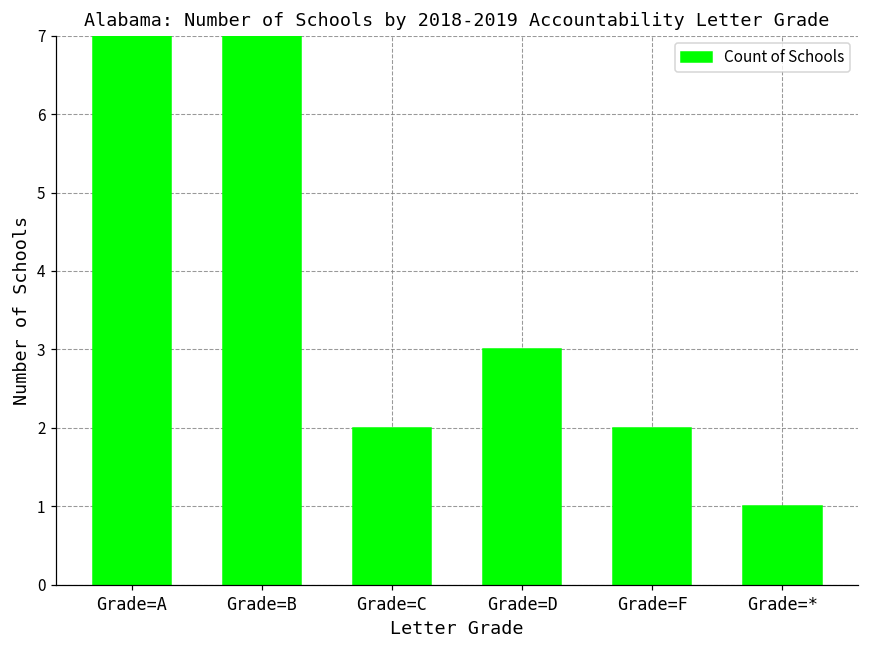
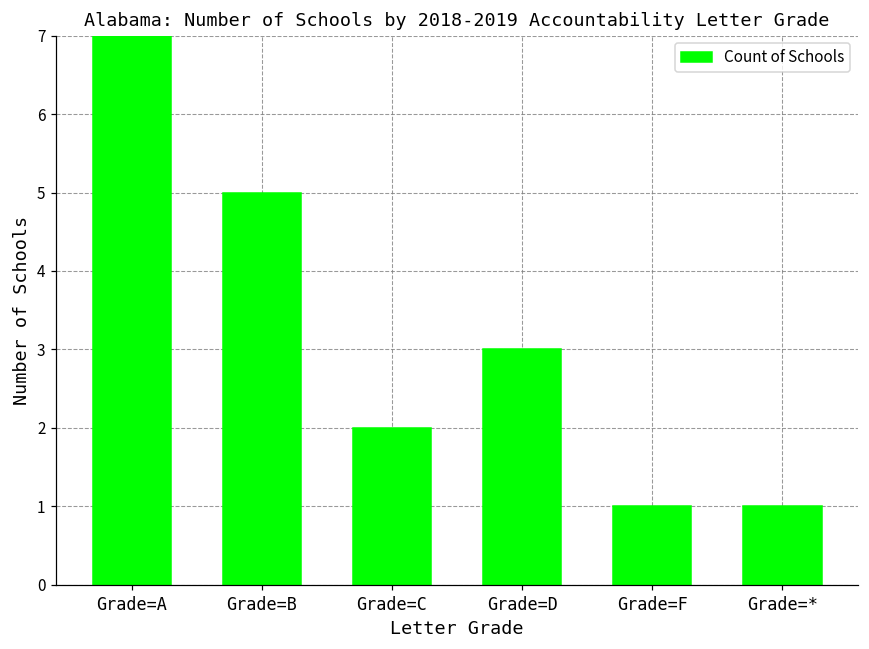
  {
-   "Grade=B": 7,
+   "Grade=B": 5,
    "Grade=C": 2,
    "Grade=D": 3,
-   "Grade=F": 2,
+   "Grade=F": 1,
    "Grade=*": 1
  }
